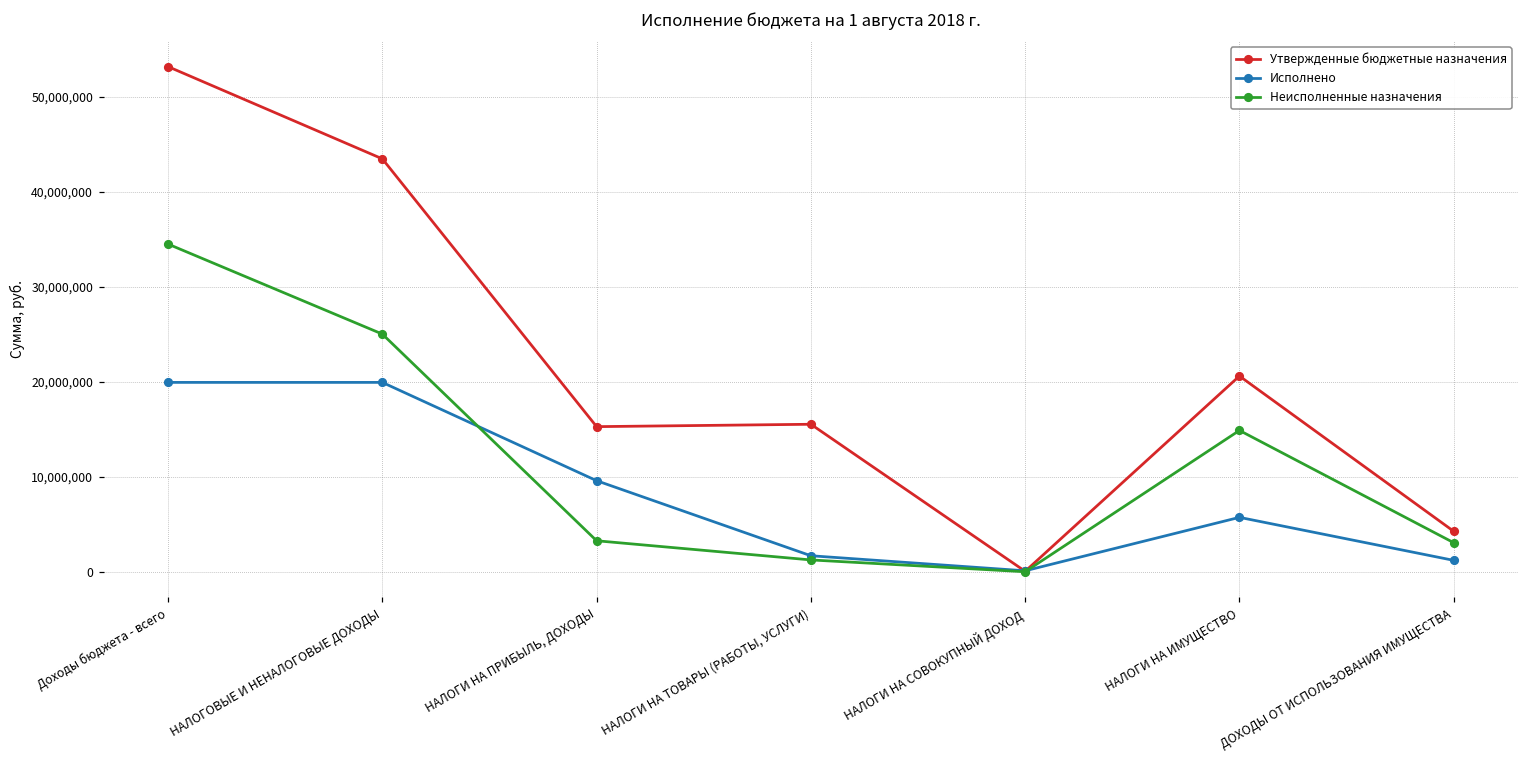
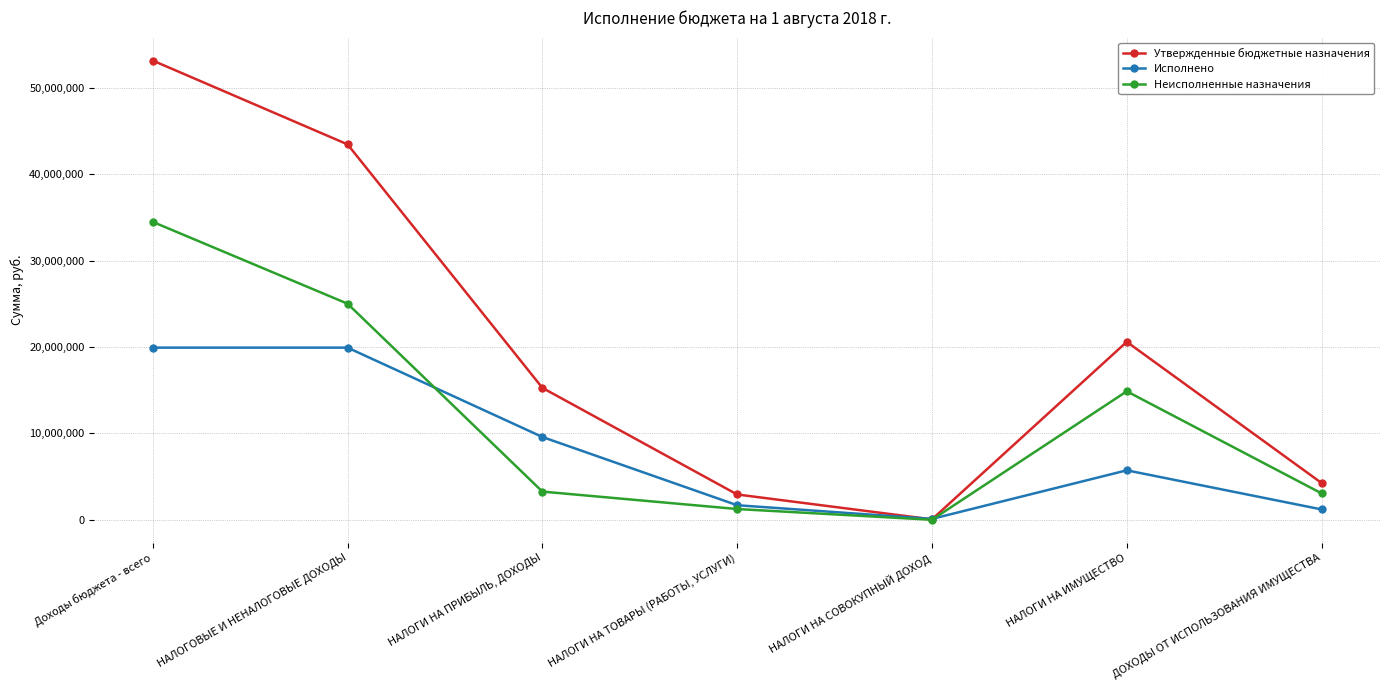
  {
    "Утвержденные бюджетные назначения": {
      "Доходы бюджета - всего": "53,000,000",
      "НАЛОГОВЫЕ И НЕНАЛОГОВЫЕ ДОХОДЫ": "43,000,000",
      "НАЛОГИ НА ПРИБЫЛЬ, ДОХОДЫ": "15,000,000",
-     "НАЛОГИ НА ТОВАРЫ (РАБОТЫ, УСЛУГИ)": "16,000,000",
+     "НАЛОГИ НА ТОВАРЫ (РАБОТЫ, УСЛУГИ)": "3,000,000",
      "НАЛОГИ НА ИМУЩЕСТВО": "21,000,000",
      "ДОХОДЫ ОТ ИСПОЛЬЗОВАНИЯ ИМУЩЕСТВА": "4,000,000"
    },
    "Исполнено": {
      "Доходы бюджета - всего": "20,000,000",
      "НАЛОГОВЫЕ И НЕНАЛОГОВЫЕ ДОХОДЫ": "20,000,000",
      "НАЛОГИ НА ПРИБЫЛЬ, ДОХОДЫ": "10,000,000",
      "НАЛОГИ НА ТОВАРЫ (РАБОТЫ, УСЛУГИ)": "2,000,000",
      "НАЛОГИ НА ИМУЩЕСТВО": "6,000,000",
      "ДОХОДЫ ОТ ИСПОЛЬЗОВАНИЯ ИМУЩЕСТВА": "1,000,000"
    },
    "Неисполненные назначения": {
      "Доходы бюджета - всего": "34,000,000",
      "НАЛОГОВЫЕ И НЕНАЛОГОВЫЕ ДОХОДЫ": "25,000,000",
      "НАЛОГИ НА ПРИБЫЛЬ, ДОХОДЫ": "3,000,000",
      "НАЛОГИ НА ТОВАРЫ (РАБОТЫ, УСЛУГИ)": "1,000,000",
      "НАЛОГИ НА ИМУЩЕСТВО": "15,000,000",
      "ДОХОДЫ ОТ ИСПОЛЬЗОВАНИЯ ИМУЩЕСТВА": "3,000,000"
    }
  }
